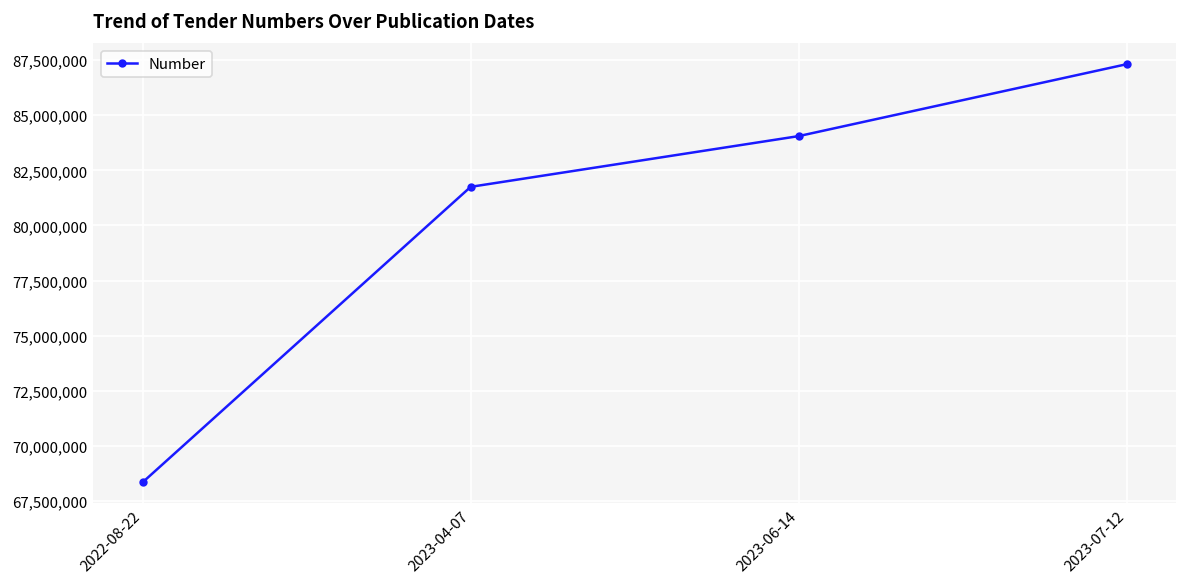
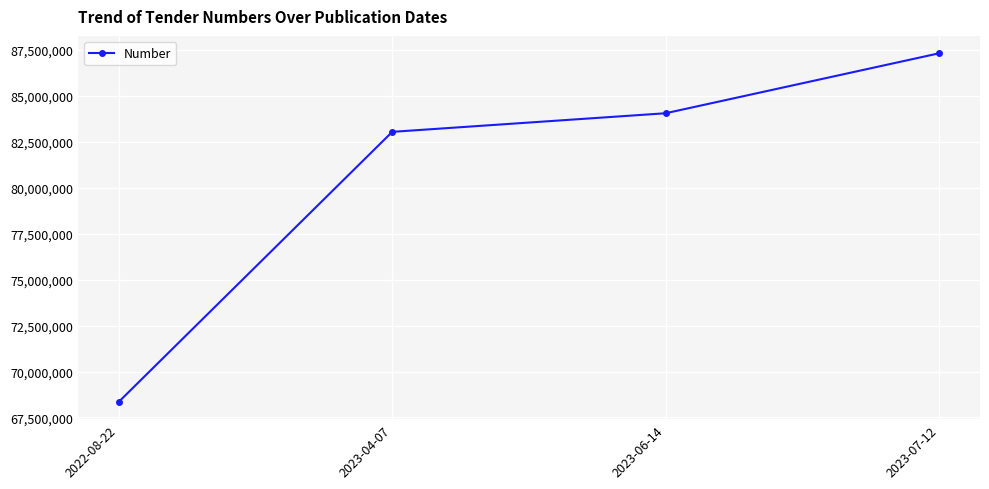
  {
    "2022-08-22": "68,400,000",
-   "2023-04-07": "81,800,000",
+   "2023-04-07": "83,000,000",
    "2023-06-14": "84,100,000",
    "2023-07-12": "87,300,000"
  }
